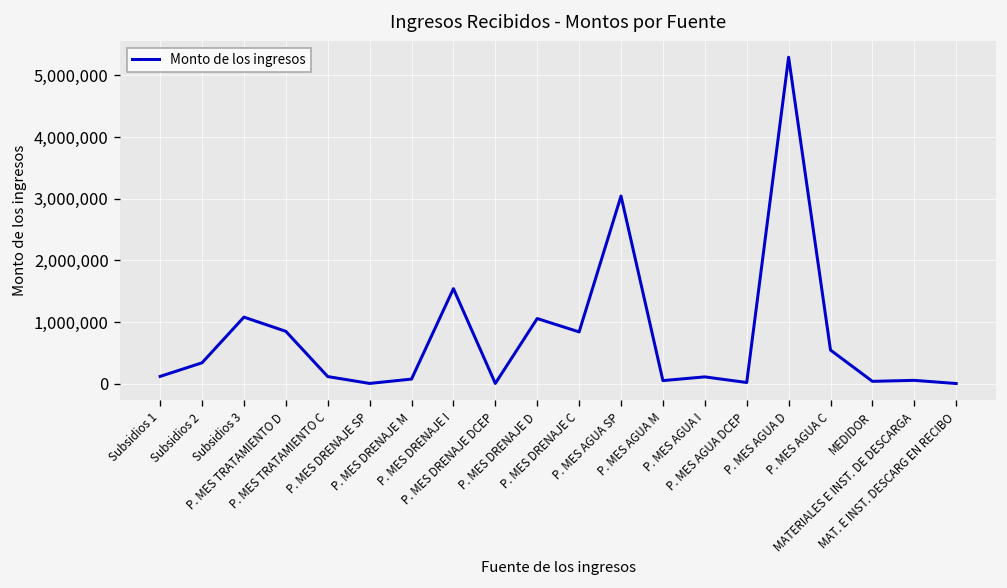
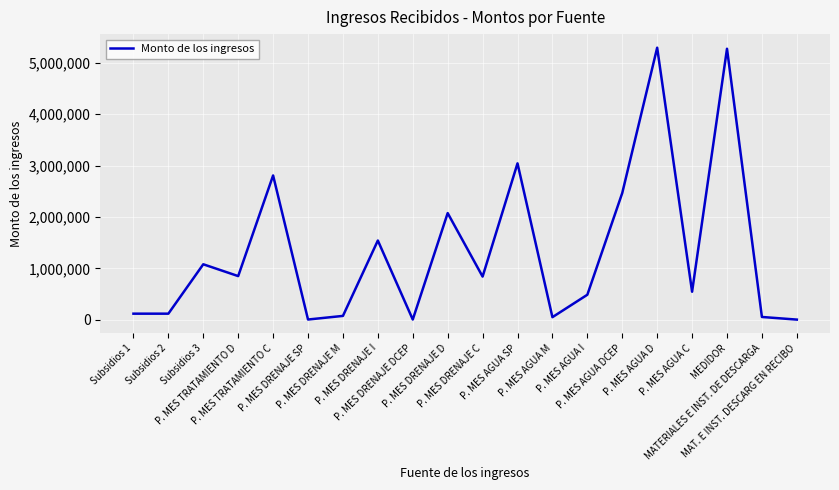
  {
    "Subsidios 1": "100,000",
-   "Subsidios 2": "300,000",
+   "Subsidios 2": "100,000",
    "Subsidios 3": "1,100,000",
    "P. MES TRATAMIENTO D": "800,000",
-   "P. MES TRATAMIENTO C": "100,000",
+   "P. MES TRATAMIENTO C": "2,800,000",
    "P. MES DRENAJE SP": "0",
    "P. MES DRENAJE M": "100,000",
    "P. MES DRENAJE I": "1,500,000",
    "P. MES DRENAJE DCEP": "0",
-   "P. MES DRENAJE D": "1,100,000",
+   "P. MES DRENAJE D": "2,100,000",
    "P. MES DRENAJE C": "800,000",
    "P. MES AGUA SP": "3,000,000",
    "P. MES AGUA M": "0",
-   "P. MES AGUA I": "100,000",
-   "P. MES AGUA DCEP": "0",
+   "P. MES AGUA I": "500,000",
+   "P. MES AGUA DCEP": "2,500,000",
    "P. MES AGUA D": "5,300,000",
    "P. MES AGUA C": "500,000",
-   "MEDIDOR": "0",
+   "MEDIDOR": "5,300,000",
    "MATERIALES E INST. DE DESCARGA": "100,000",
    "MAT. E INST. DESCARG EN RECIBO": "0"
  }
